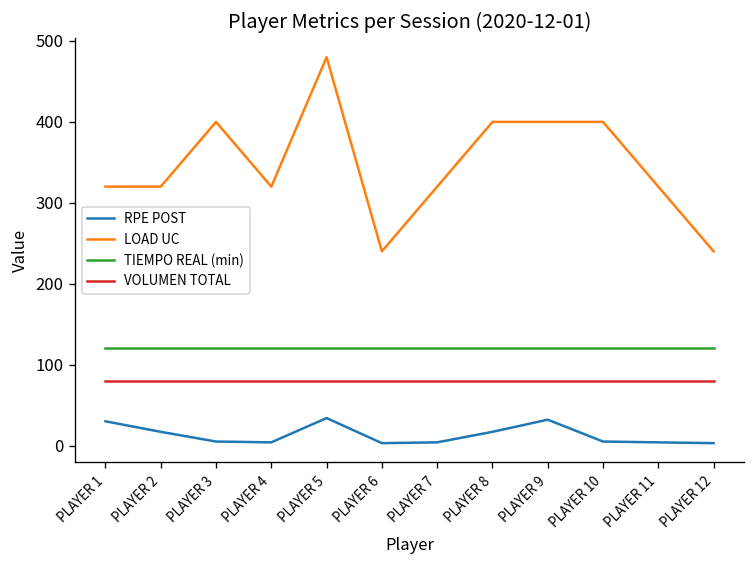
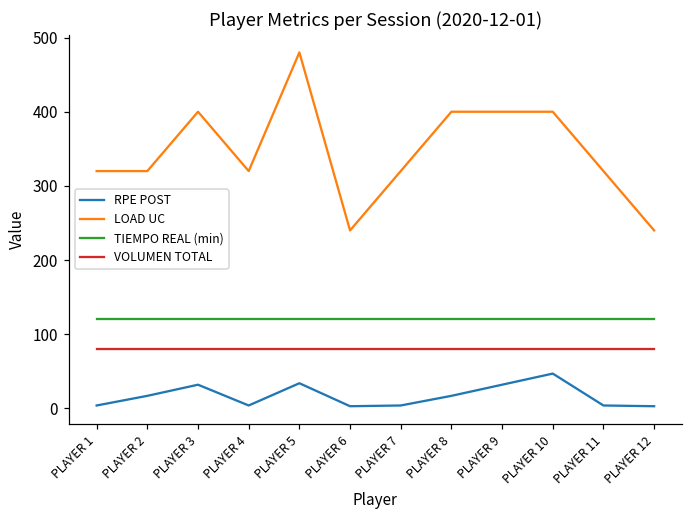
  {
    "RPE POST": {
-     "PLAYER 1": 30,
+     "PLAYER 1": 0,
      "PLAYER 2": 20,
-     "PLAYER 3": 10,
+     "PLAYER 3": 30,
      "PLAYER 4": 0,
      "PLAYER 5": 30,
      "PLAYER 6": 0,
      "PLAYER 7": 0,
      "PLAYER 8": 20,
      "PLAYER 9": 30,
-     "PLAYER 10": 10,
+     "PLAYER 10": 50,
      "PLAYER 11": 0,
      "PLAYER 12": 0
    },
    "LOAD UC": {
      "PLAYER 1": 320,
      "PLAYER 2": 320,
      "PLAYER 3": 400,
      "PLAYER 4": 320,
      "PLAYER 5": 480,
      "PLAYER 6": 240,
      "PLAYER 7": 320,
      "PLAYER 8": 400,
      "PLAYER 9": 400,
      "PLAYER 10": 400,
      "PLAYER 11": 320,
      "PLAYER 12": 240
    },
    "TIEMPO REAL (min)": {
      "PLAYER 1": 120,
      "PLAYER 2": 120,
      "PLAYER 3": 120,
      "PLAYER 4": 120,
      "PLAYER 5": 120,
      "PLAYER 6": 120,
      "PLAYER 7": 120,
      "PLAYER 8": 120,
      "PLAYER 9": 120,
      "PLAYER 10": 120,
      "PLAYER 11": 120,
      "PLAYER 12": 120
    },
    "VOLUMEN TOTAL": {
      "PLAYER 1": 80,
      "PLAYER 2": 80,
      "PLAYER 3": 80,
      "PLAYER 4": 80,
      "PLAYER 5": 80,
      "PLAYER 6": 80,
      "PLAYER 7": 80,
      "PLAYER 8": 80,
      "PLAYER 9": 80,
      "PLAYER 10": 80,
      "PLAYER 11": 80,
      "PLAYER 12": 80
    }
  }
